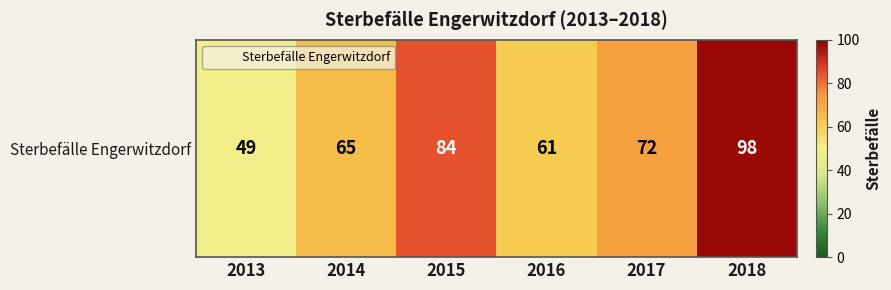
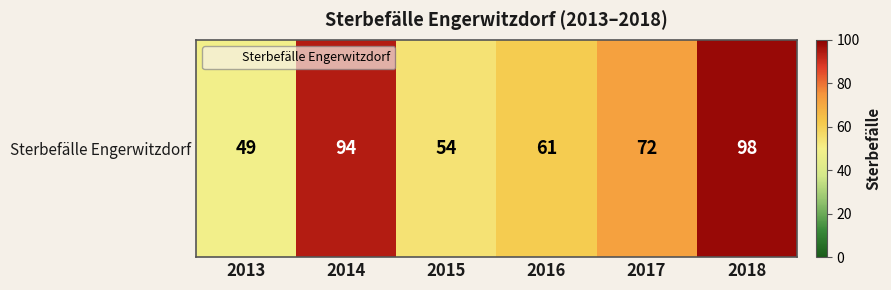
  {
    "Sterbefälle Engerwitzdorf": {
      "2013": 49,
-     "2014": 65,
-     "2015": 84,
+     "2014": 94,
+     "2015": 54,
      "2016": 61,
      "2017": 72,
      "2018": 98
    }
  }
